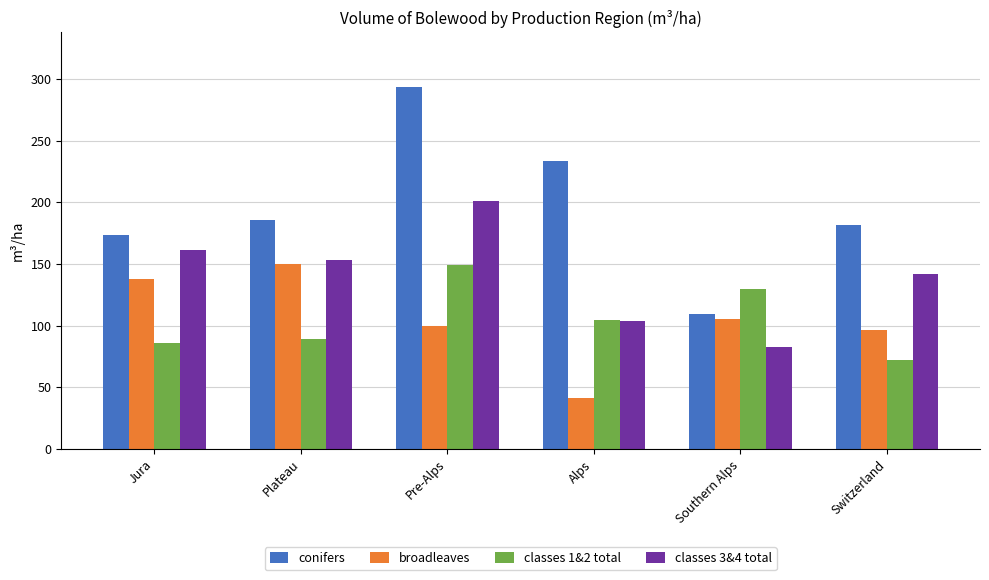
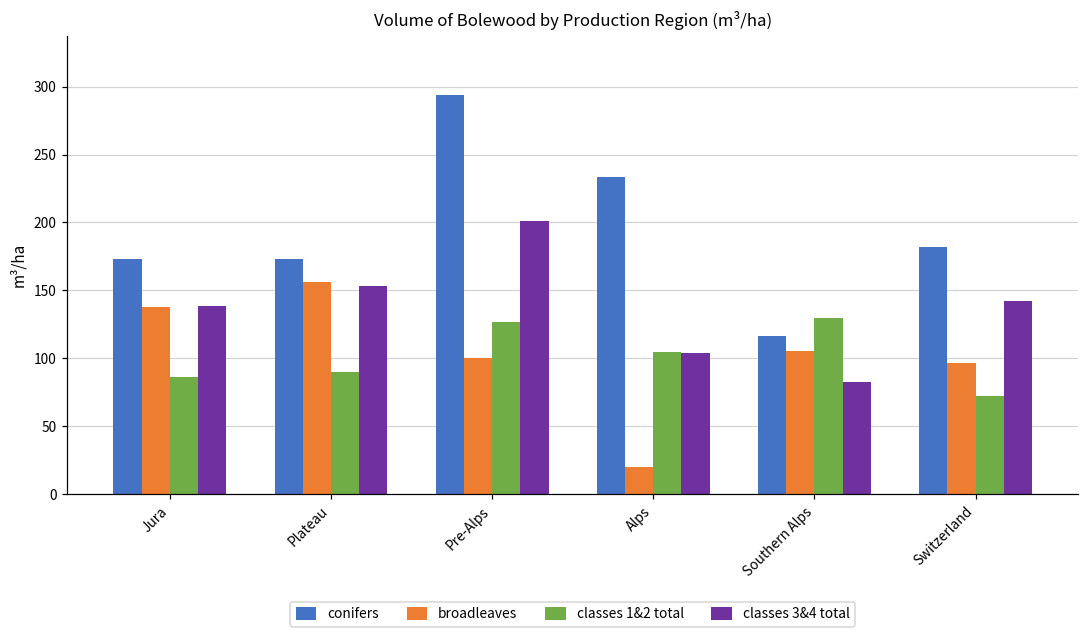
  {
    "conifers": {
      "Jura": 173,
-     "Plateau": 186,
+     "Plateau": 173,
      "Pre-Alps": 294,
      "Alps": 233,
-     "Southern Alps": 110,
+     "Southern Alps": 117,
      "Switzerland": 182
    },
    "broadleaves": {
      "Jura": 138,
-     "Plateau": 150,
+     "Plateau": 157,
      "Pre-Alps": 100,
-     "Alps": 41,
+     "Alps": 20,
      "Southern Alps": 105,
      "Switzerland": 97
    },
    "classes 1&2 total": {
      "Jura": 86,
      "Plateau": 90,
-     "Pre-Alps": 149,
+     "Pre-Alps": 127,
      "Alps": 105,
      "Southern Alps": 130,
      "Switzerland": 72
    },
    "classes 3&4 total": {
-     "Jura": 161,
+     "Jura": 139,
      "Plateau": 154,
      "Pre-Alps": 201,
      "Alps": 104,
      "Southern Alps": 83,
      "Switzerland": 142
    }
  }
